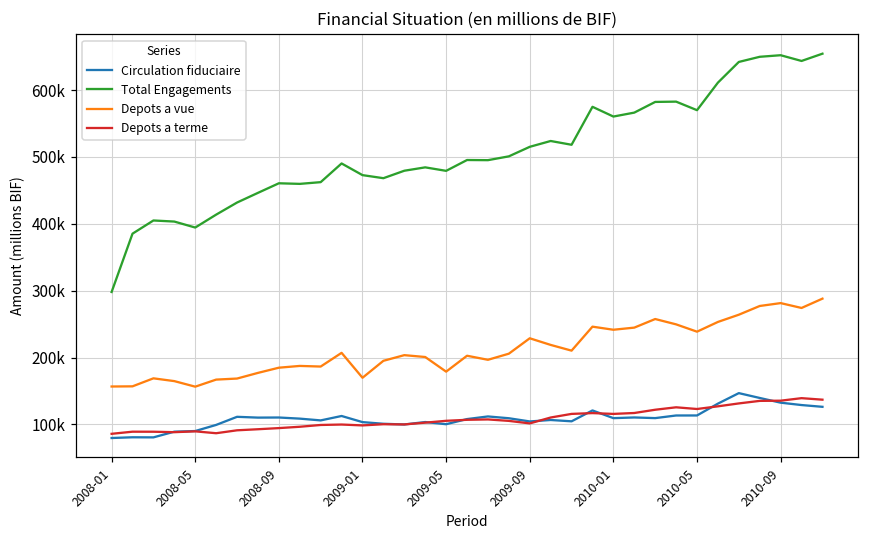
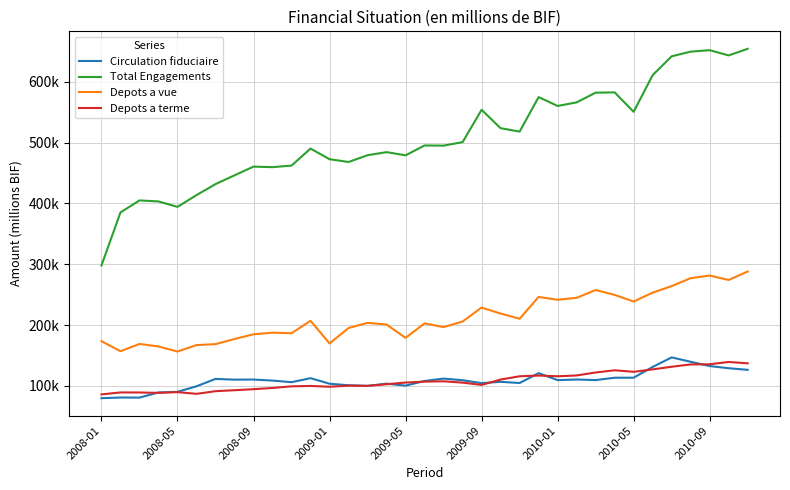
  {
    "Circulation fiduciaire": {
      "2008-01": 80000,
      "2008-09": 110000,
      "2009-01": 100000,
      "2009-05": 100000,
      "2010-01": 110000,
      "2010-05": 110000
    },
    "Total Engagements": {
      "2008-01": 300000,
      "2008-05": 390000,
      "2008-09": 460000,
      "2009-01": 470000,
      "2009-05": 480000,
-     "2009-09": 520000,
+     "2009-09": 550000,
      "2010-01": 560000,
-     "2010-05": 570000,
+     "2010-05": 550000,
      "2010-09": 650000
    },
    "Depots a vue": {
-     "2008-01": 160000,
+     "2008-01": 170000,
      "2008-05": 160000,
      "2008-09": 180000,
      "2009-01": 170000,
      "2009-05": 180000,
      "2009-09": 230000,
      "2010-01": 240000,
      "2010-05": 240000,
      "2010-09": 280000
    },
    "Depots a terme": {
      "2008-01": 90000,
      "2008-09": 90000,
      "2009-01": 100000,
      "2009-05": 110000,
      "2010-01": 120000,
      "2010-05": 120000
    }
  }
